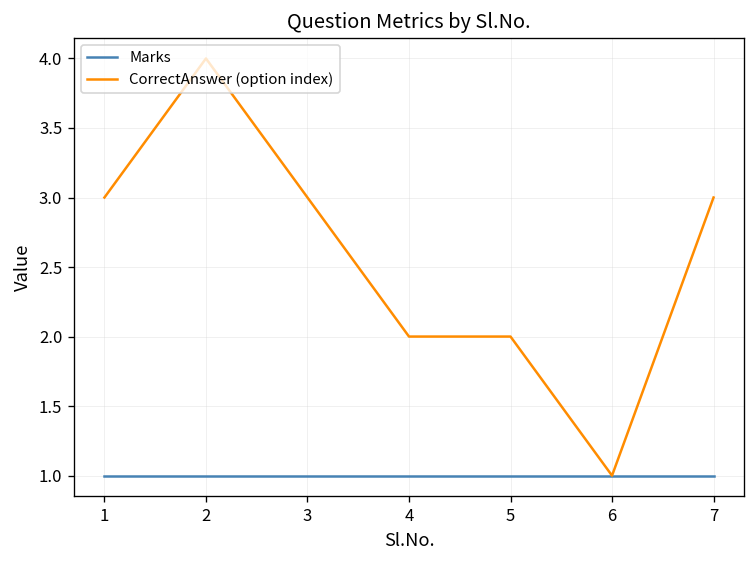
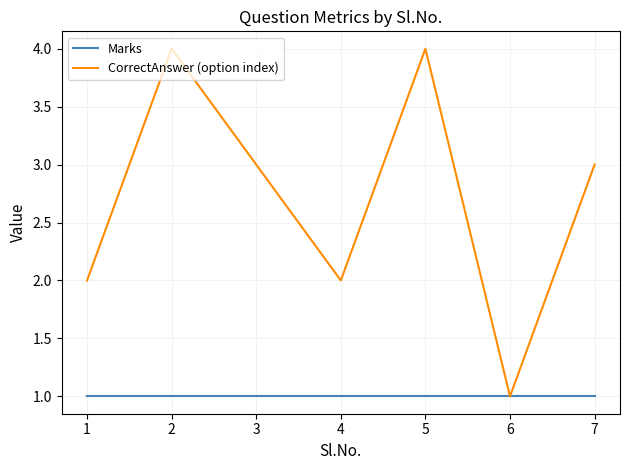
  {
    "Marks": {
      "1": 1,
      "2": 1,
      "3": 1,
      "4": 1,
      "5": 1,
      "7": 1
    },
    "CorrectAnswer (option index)": {
-     "1": 3,
+     "1": 2,
      "3": 3,
      "4": 2,
-     "5": 2,
+     "5": 4,
      "7": 3
    }
  }
